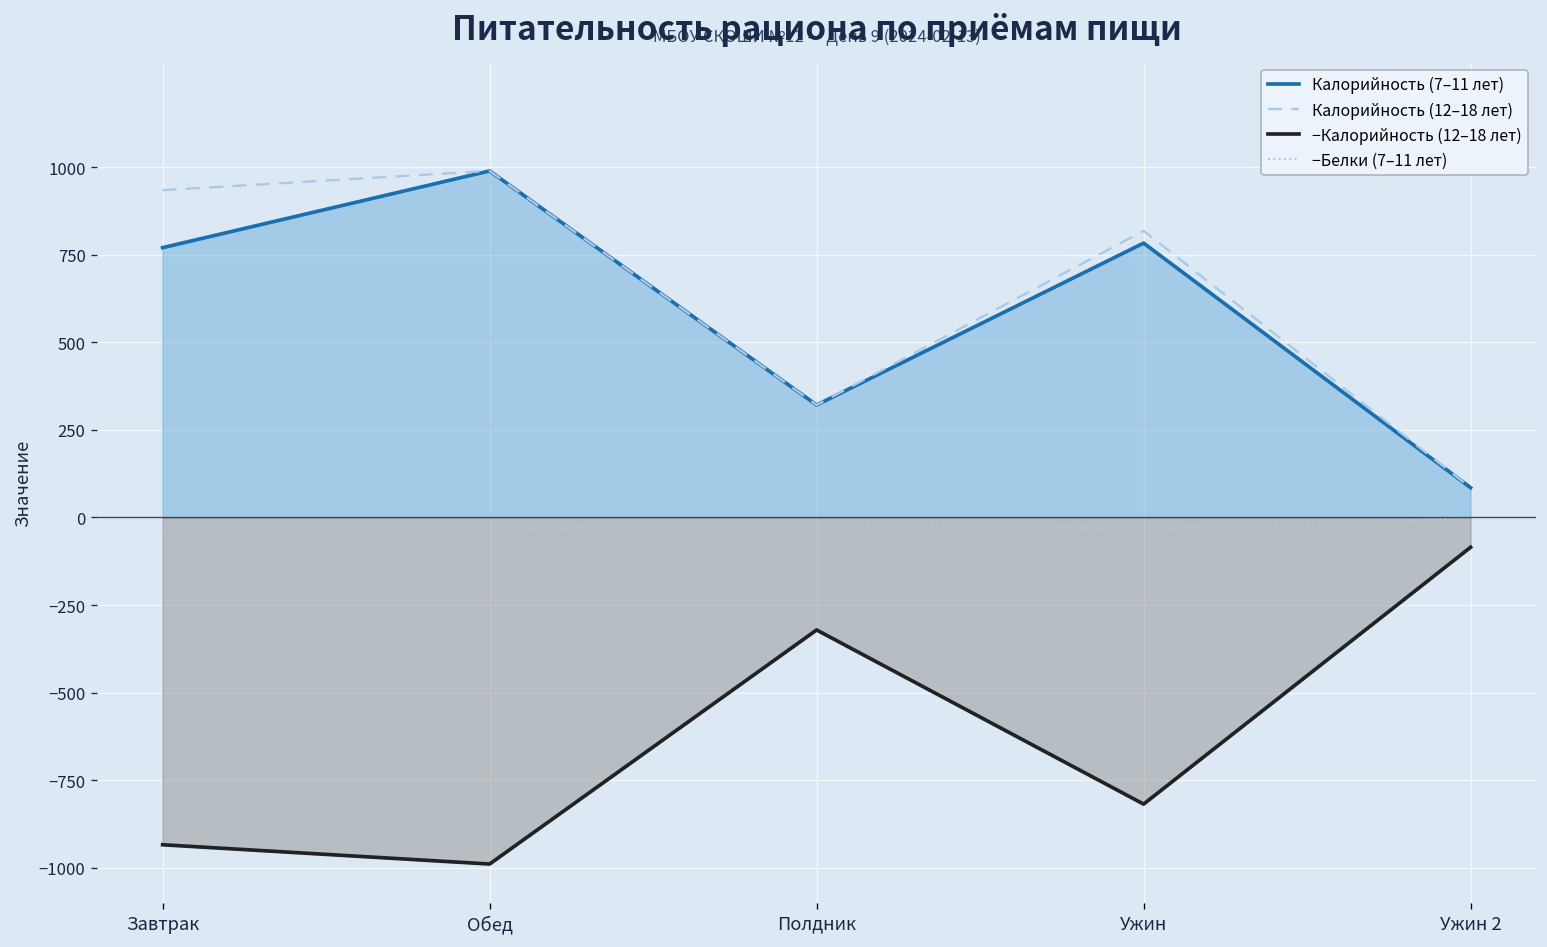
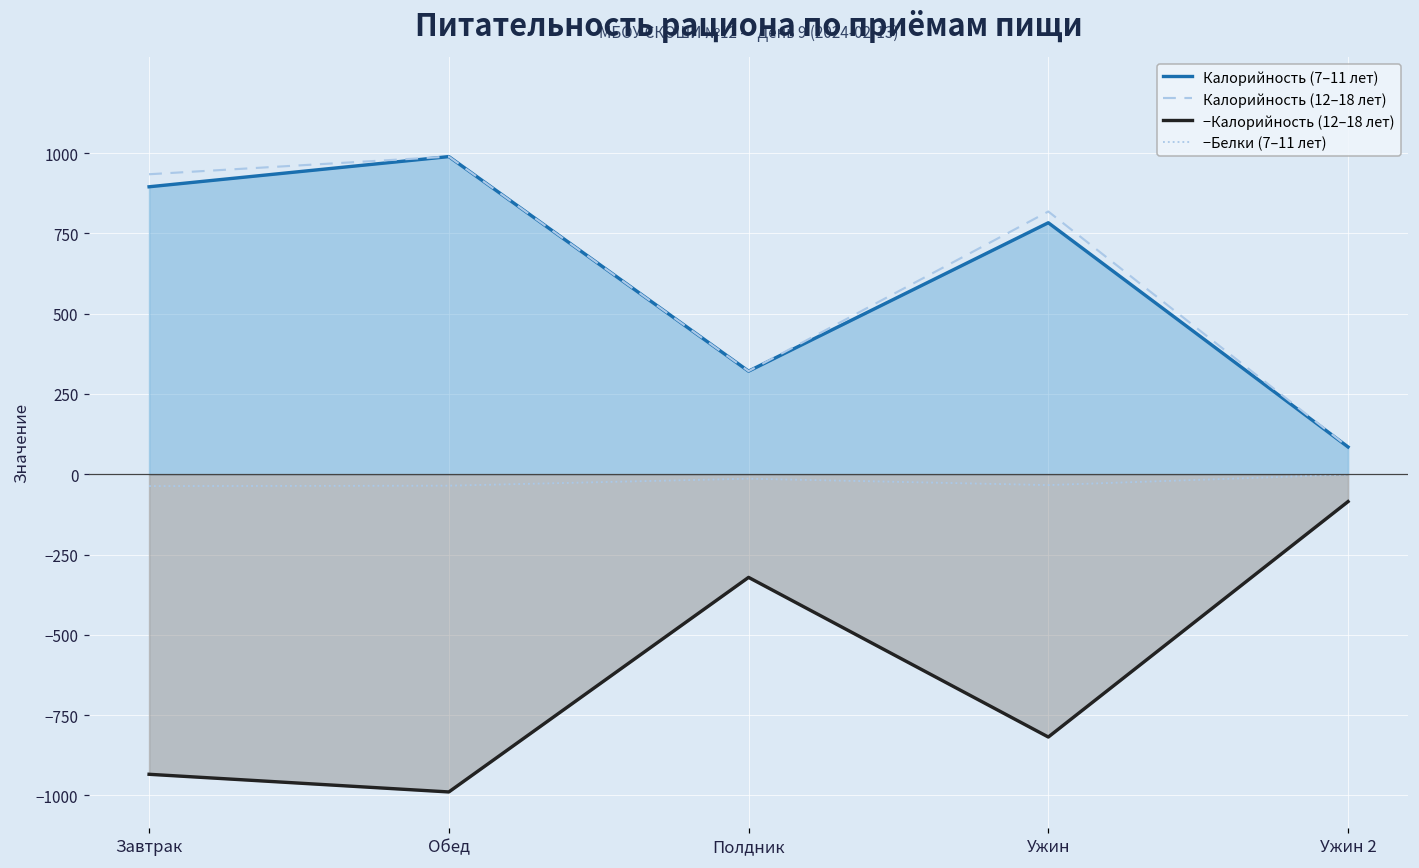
  {
    "Калорийность (7–11 лет)": {
-     "Завтрак": 770,
+     "Завтрак": 900,
      "Ужин": 780
    },
    "−Калорийность (12–18 лет)": {
      "Завтрак": -930,
      "Обед": -990,
      "Полдник": -320,
      "Ужин": -820,
      "Ужин 2": -90
    }
  }
